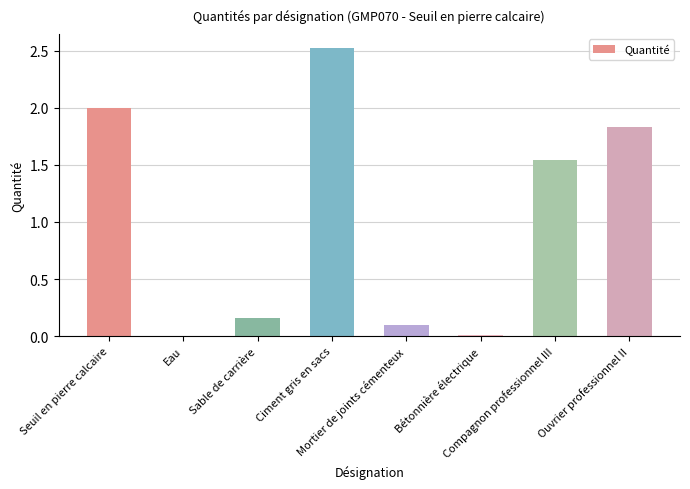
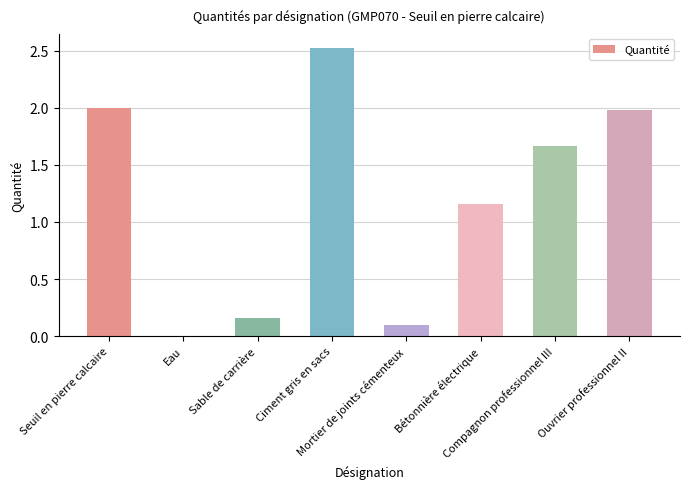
  {
    "Seuil en pierre calcaire": 2.00,
    "Sable de carrière": 0.16,
    "Ciment gris en sacs": 2.52,
    "Mortier de joints cémenteux": 0.10,
-   "Bétonnière électrique": 0.01,
-   "Compagnon professionnel III": 1.54,
-   "Ouvrier professionnel II": 1.83
+   "Bétonnière électrique": 1.15,
+   "Compagnon professionnel III": 1.67,
+   "Ouvrier professionnel II": 1.98
  }
